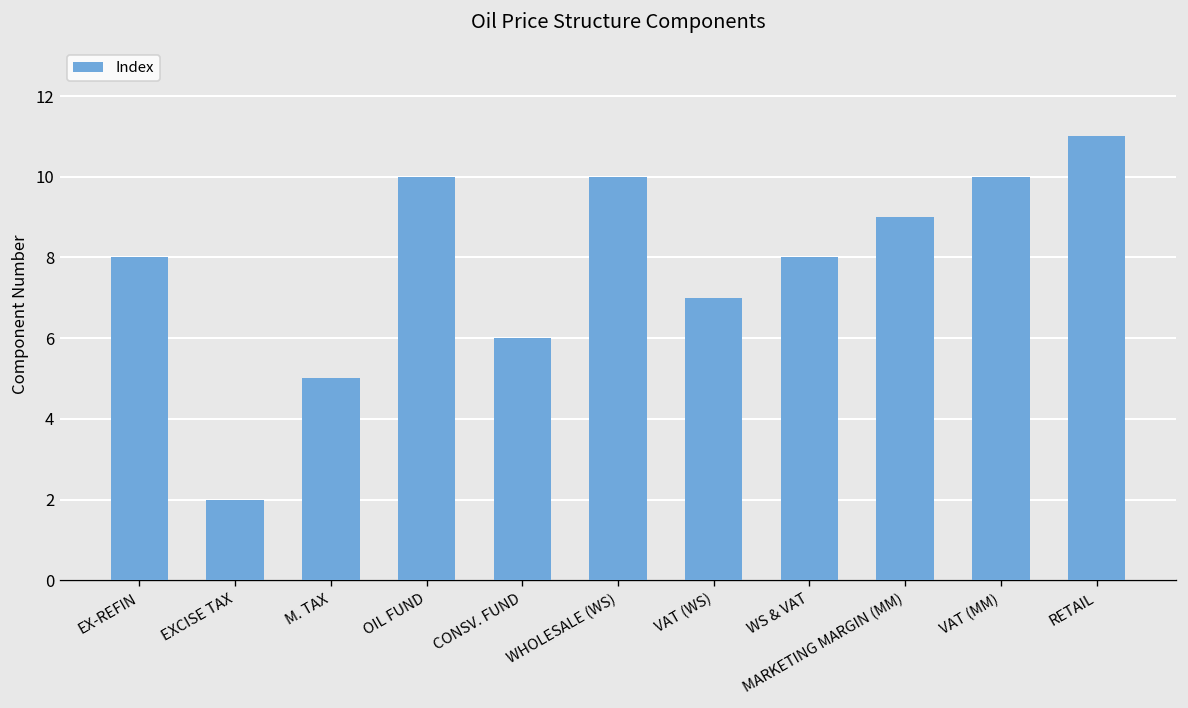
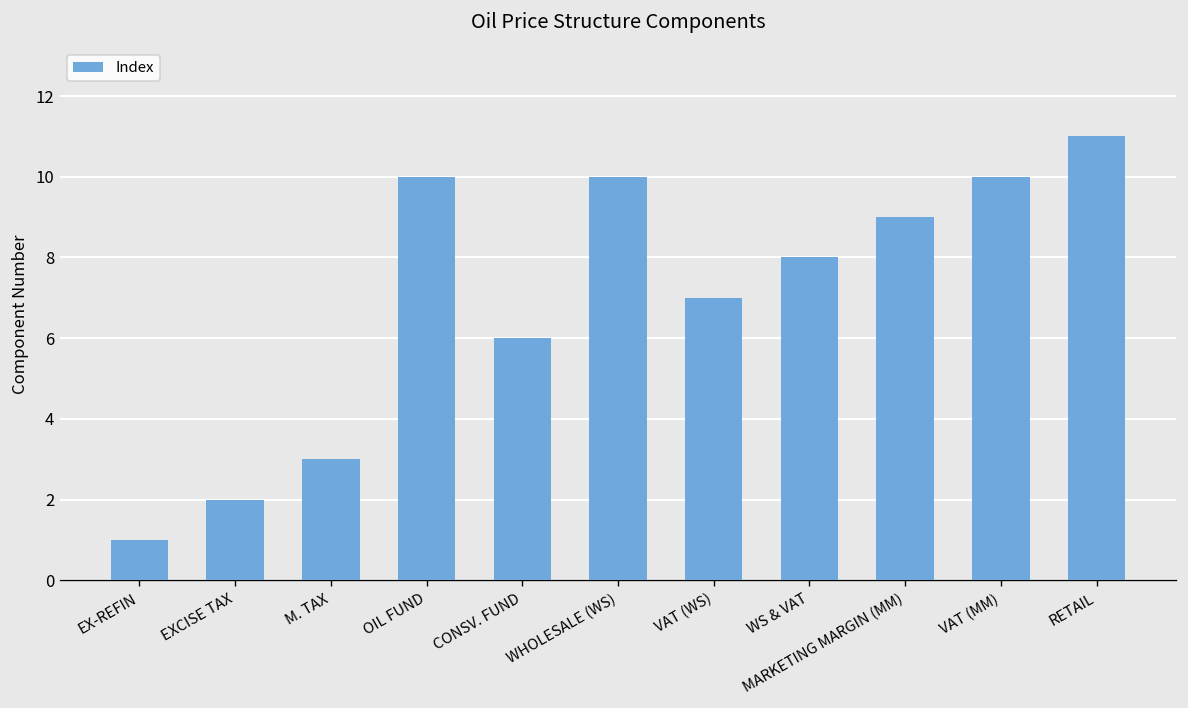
  {
-   "EX-REFIN": 8,
+   "EX-REFIN": 1,
    "EXCISE TAX": 2,
-   "M. TAX": 5,
+   "M. TAX": 3,
    "OIL FUND": 10,
    "CONSV. FUND": 6,
    "WHOLESALE (WS)": 10,
    "VAT (WS)": 7,
    "WS & VAT": 8,
    "MARKETING MARGIN (MM)": 9,
    "VAT (MM)": 10,
    "RETAIL": 11
  }
